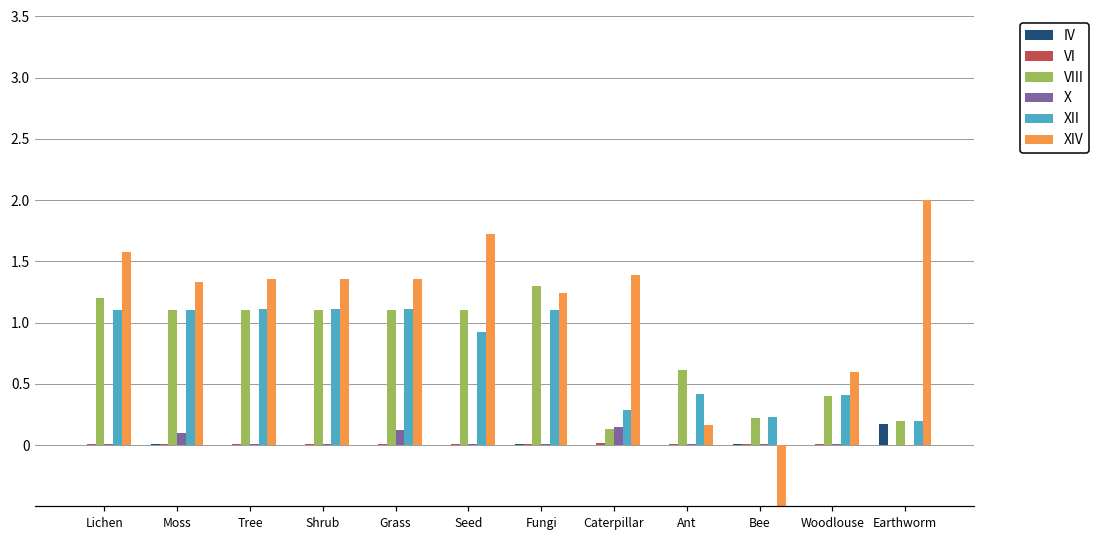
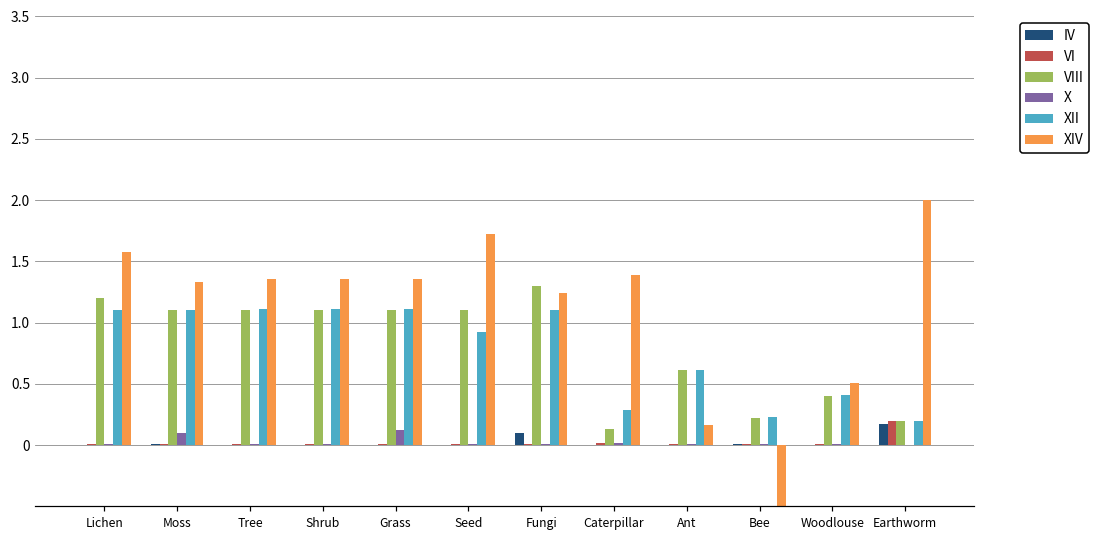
  {
    "IV": {
-     "Fungi": 0.01,
+     "Fungi": 0.10,
      "Earthworm": 0.17
    },
    "VI": {
-     "Earthworm": 0.0
+     "Earthworm": 0.2
    },
    "VIII": {
      "Lichen": 1.20,
      "Moss": 1.10,
      "Tree": 1.10,
      "Shrub": 1.10,
      "Grass": 1.10,
      "Seed": 1.10,
      "Fungi": 1.30,
      "Caterpillar": 0.13,
      "Ant": 0.61,
      "Bee": 0.22,
      "Woodlouse": 0.40,
      "Earthworm": 0.20
    },
    "X": {
      "Moss": 0.10,
      "Grass": 0.12,
-     "Caterpillar": 0.15
+     "Caterpillar": 0.01
    },
    "XII": {
      "Lichen": 1.11,
      "Moss": 1.11,
      "Tree": 1.11,
      "Shrub": 1.11,
      "Grass": 1.11,
      "Seed": 0.92,
      "Fungi": 1.11,
      "Caterpillar": 0.28,
-     "Ant": 0.42,
+     "Ant": 0.62,
      "Bee": 0.23,
      "Woodlouse": 0.41,
      "Earthworm": 0.20
    },
    "XIV": {
      "Lichen": 1.58,
      "Moss": 1.33,
      "Tree": 1.35,
      "Shrub": 1.35,
      "Grass": 1.35,
      "Seed": 1.72,
      "Fungi": 1.24,
      "Caterpillar": 1.39,
      "Ant": 0.16,
-     "Woodlouse": 0.59,
+     "Woodlouse": 0.51,
      "Earthworm": 2.00
    }
  }
